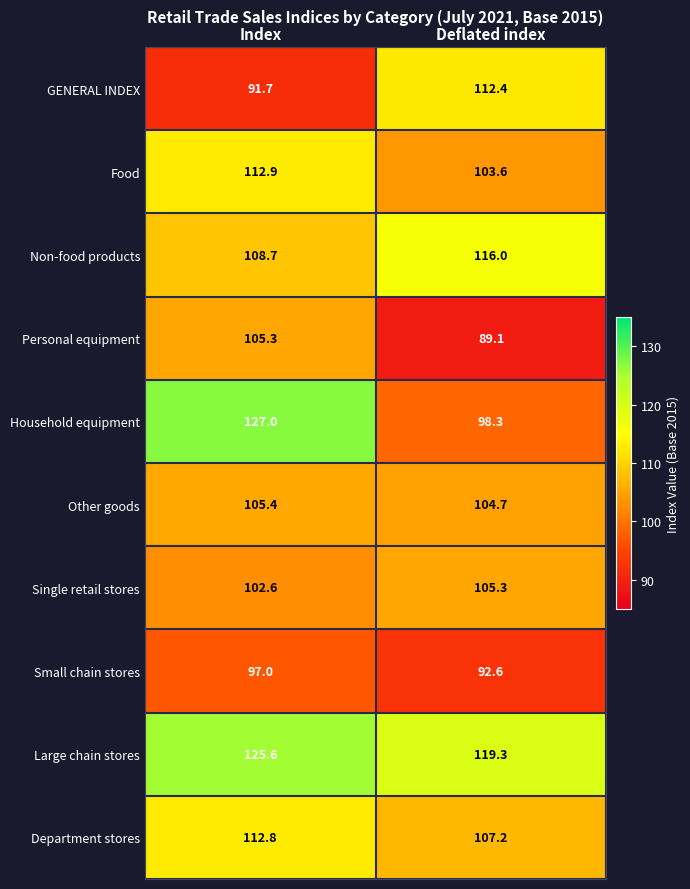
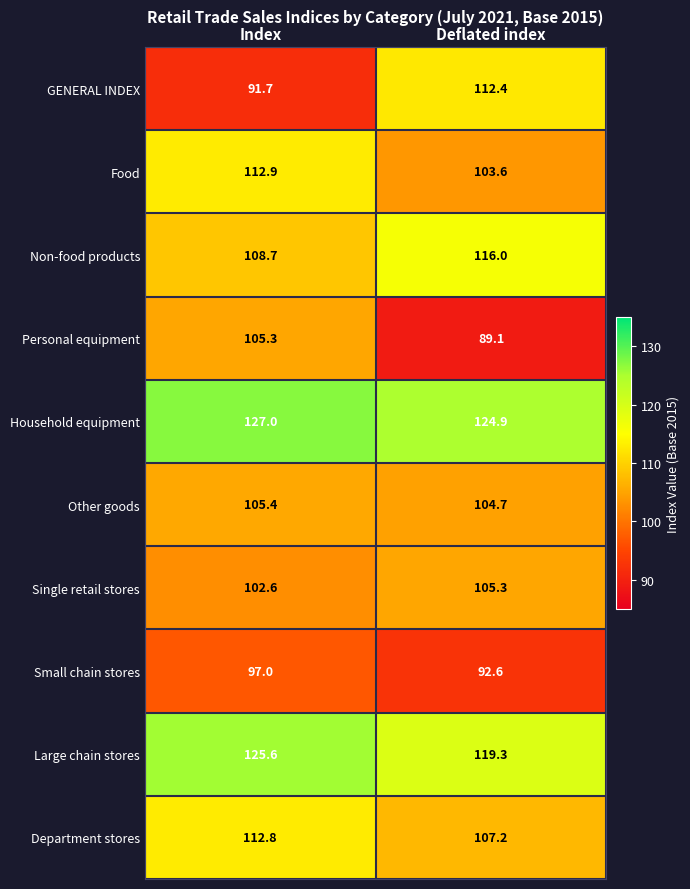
  {
    "GENERAL INDEX": {
      "Index": 91.7,
      "Deflated index": 112.4
    },
    "Food": {
      "Index": 112.9,
      "Deflated index": 103.6
    },
    "Non-food products": {
      "Index": 108.7,
      "Deflated index": 116.0
    },
    "Personal equipment": {
      "Index": 105.3,
      "Deflated index": 89.1
    },
    "Household equipment": {
      "Index": 127.0,
-     "Deflated index": 98.3
+     "Deflated index": 124.9
    },
    "Other goods": {
      "Index": 105.4,
      "Deflated index": 104.7
    },
    "Single retail stores": {
      "Index": 102.6,
      "Deflated index": 105.3
    },
    "Small chain stores": {
      "Index": 97.0,
      "Deflated index": 92.6
    },
    "Large chain stores": {
      "Index": 125.6,
      "Deflated index": 119.3
    },
    "Department stores": {
      "Index": 112.8,
      "Deflated index": 107.2
    }
  }
